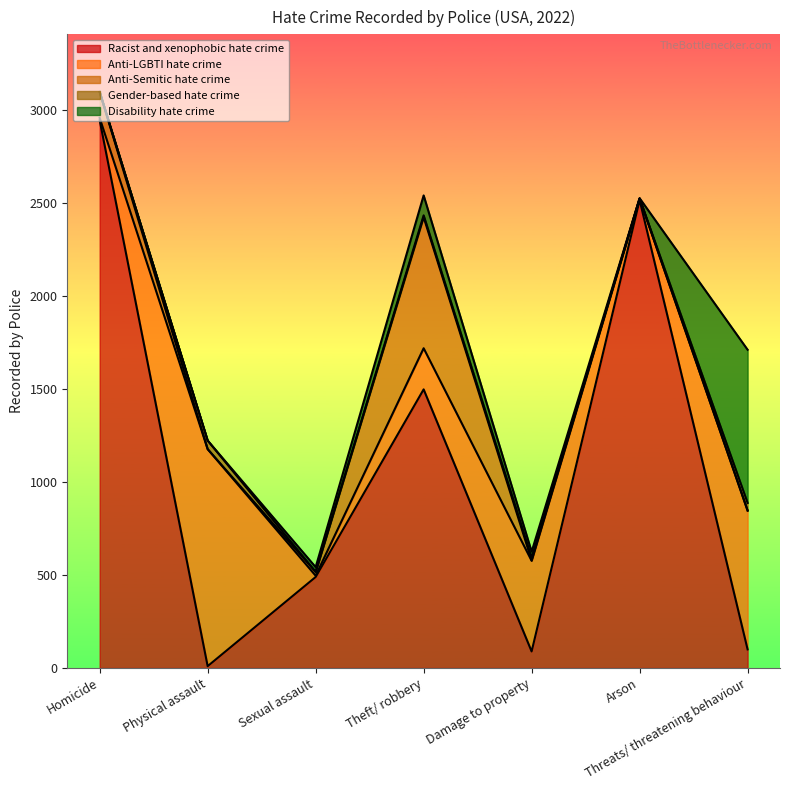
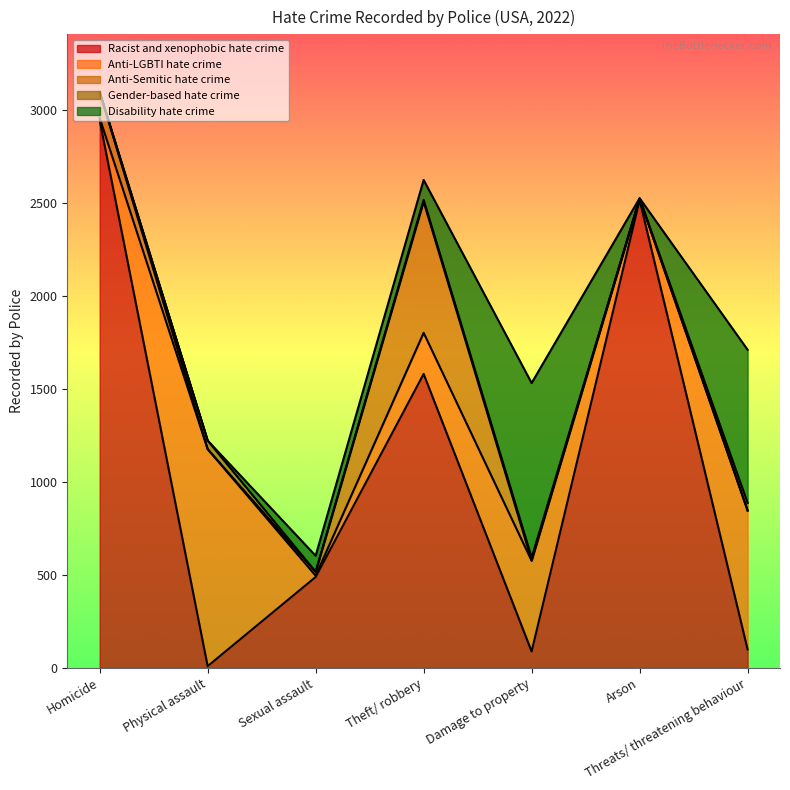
  {
    "Racist and xenophobic hate crime": {
      "Physical assault": 10,
-     "Theft/ robbery": 1500,
+     "Theft/ robbery": 1580,
      "Damage to property": 90,
      "Threats/ threatening behaviour": 100
    },
    "Disability hate crime": {
-     "Sexual assault": 30,
+     "Sexual assault": 90,
      "Theft/ robbery": 110,
-     "Damage to property": 30,
+     "Damage to property": 940,
      "Threats/ threatening behaviour": 820
    }
  }
